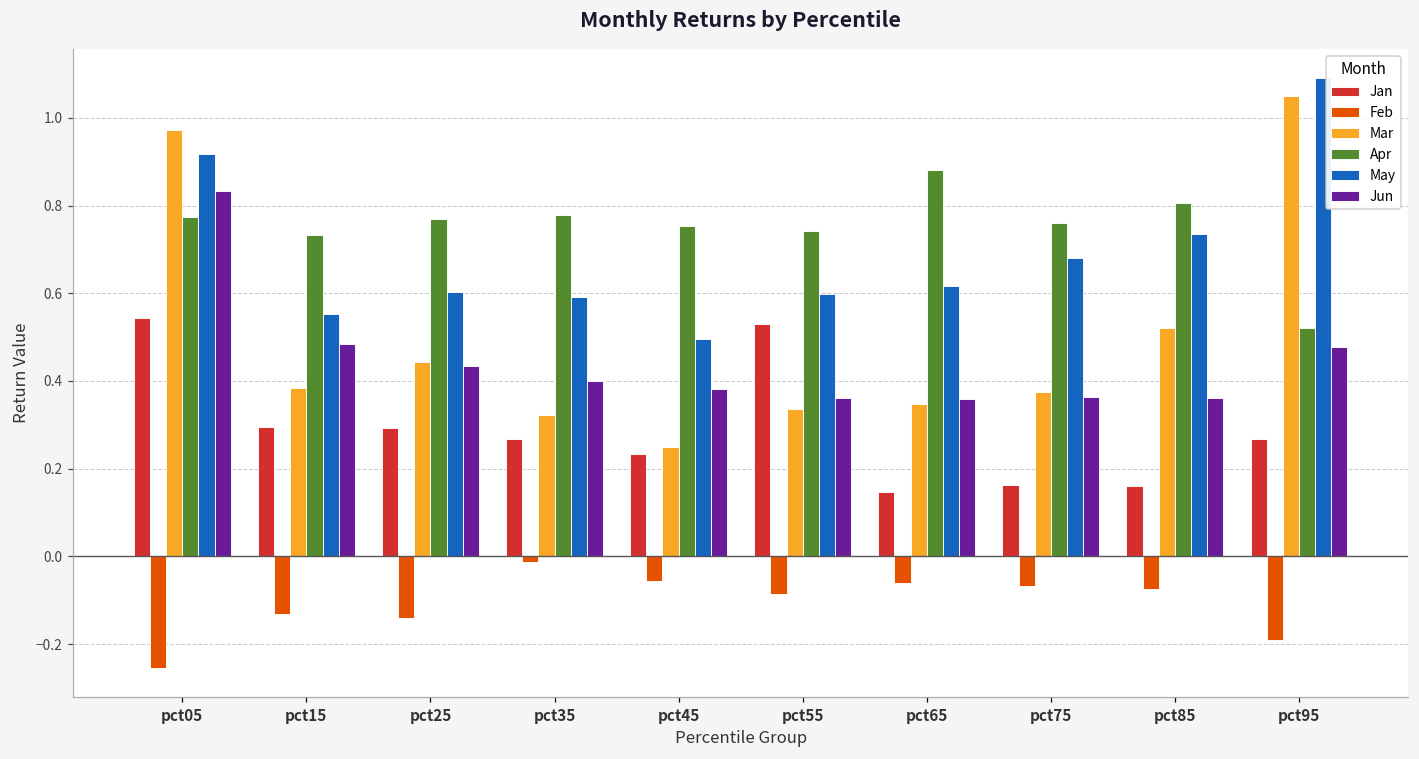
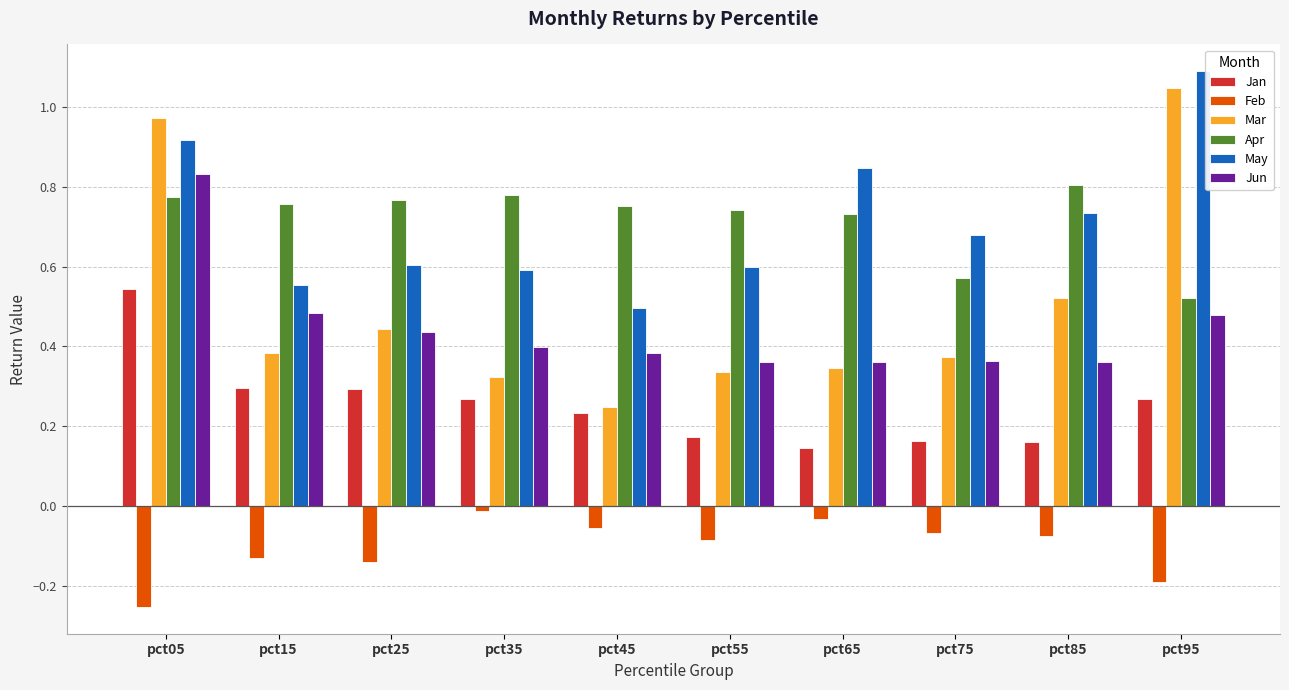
  {
    "Jan": {
      "pct05": 0.54,
      "pct15": 0.29,
      "pct25": 0.29,
      "pct35": 0.27,
      "pct45": 0.23,
-     "pct55": 0.53,
+     "pct55": 0.17,
      "pct65": 0.15,
      "pct75": 0.16,
      "pct85": 0.16,
      "pct95": 0.27
    },
    "Feb": {
      "pct05": -0.25,
      "pct15": -0.13,
      "pct25": -0.14,
      "pct35": -0.01,
      "pct45": -0.06,
      "pct55": -0.09,
-     "pct65": -0.06,
+     "pct65": -0.03,
      "pct75": -0.07,
      "pct85": -0.07,
      "pct95": -0.19
    },
    "Mar": {
      "pct05": 0.97,
      "pct15": 0.38,
      "pct25": 0.44,
      "pct35": 0.32,
      "pct45": 0.25,
      "pct55": 0.34,
      "pct65": 0.35,
      "pct75": 0.37,
      "pct85": 0.52,
      "pct95": 1.05
    },
    "Apr": {
      "pct05": 0.77,
-     "pct15": 0.73,
+     "pct15": 0.76,
      "pct25": 0.77,
      "pct35": 0.78,
      "pct45": 0.75,
      "pct55": 0.74,
-     "pct65": 0.88,
-     "pct75": 0.76,
+     "pct65": 0.73,
+     "pct75": 0.57,
      "pct85": 0.81,
      "pct95": 0.52
    },
    "May": {
      "pct05": 0.92,
      "pct15": 0.55,
      "pct25": 0.60,
      "pct35": 0.59,
      "pct45": 0.50,
      "pct55": 0.60,
-     "pct65": 0.62,
+     "pct65": 0.85,
      "pct75": 0.68,
      "pct85": 0.73,
      "pct95": 1.09
    },
    "Jun": {
      "pct05": 0.83,
      "pct15": 0.48,
      "pct25": 0.43,
      "pct35": 0.40,
      "pct45": 0.38,
      "pct55": 0.36,
      "pct65": 0.36,
      "pct75": 0.36,
      "pct85": 0.36,
      "pct95": 0.48
    }
  }
